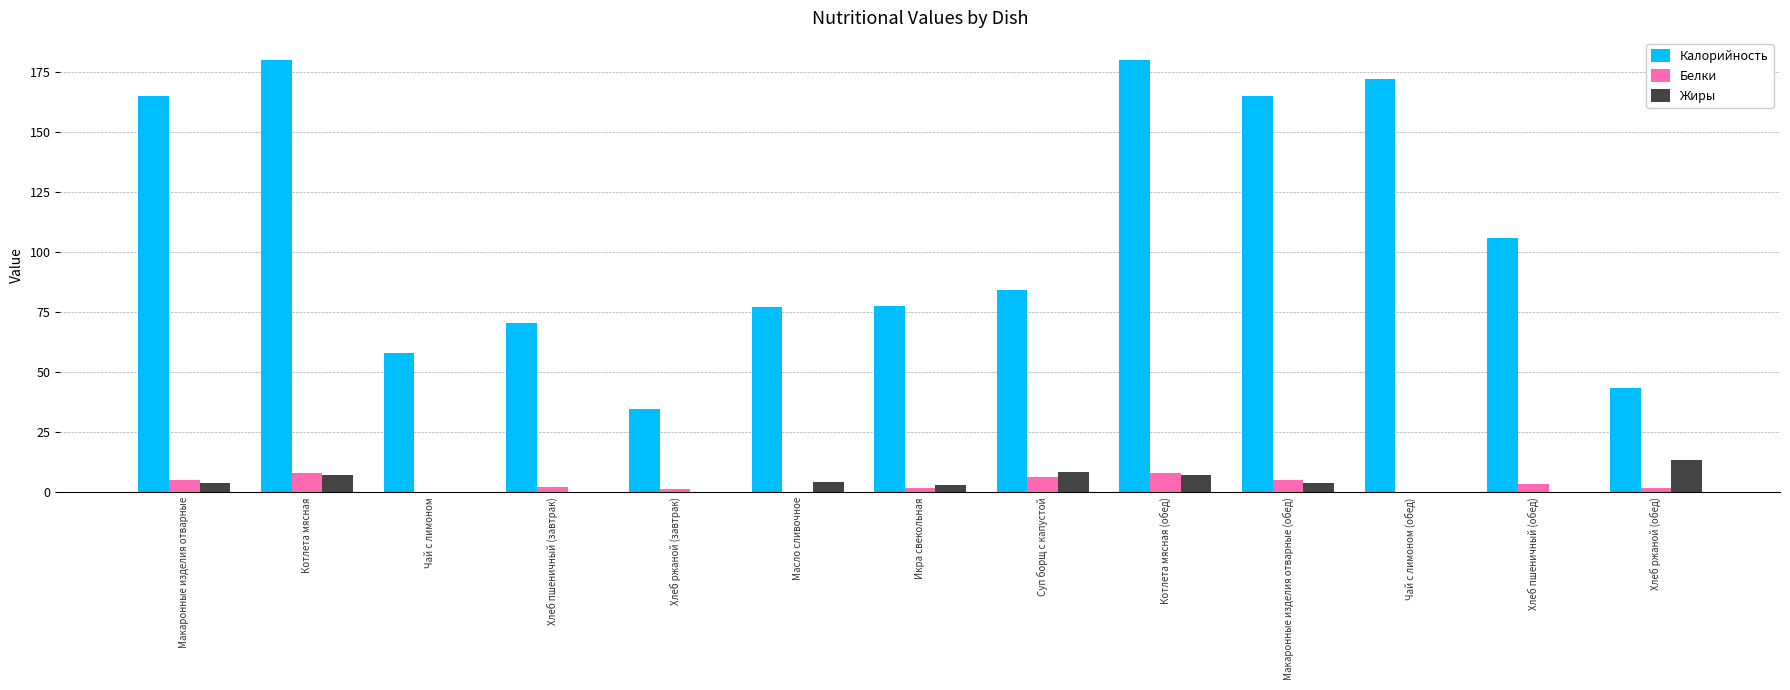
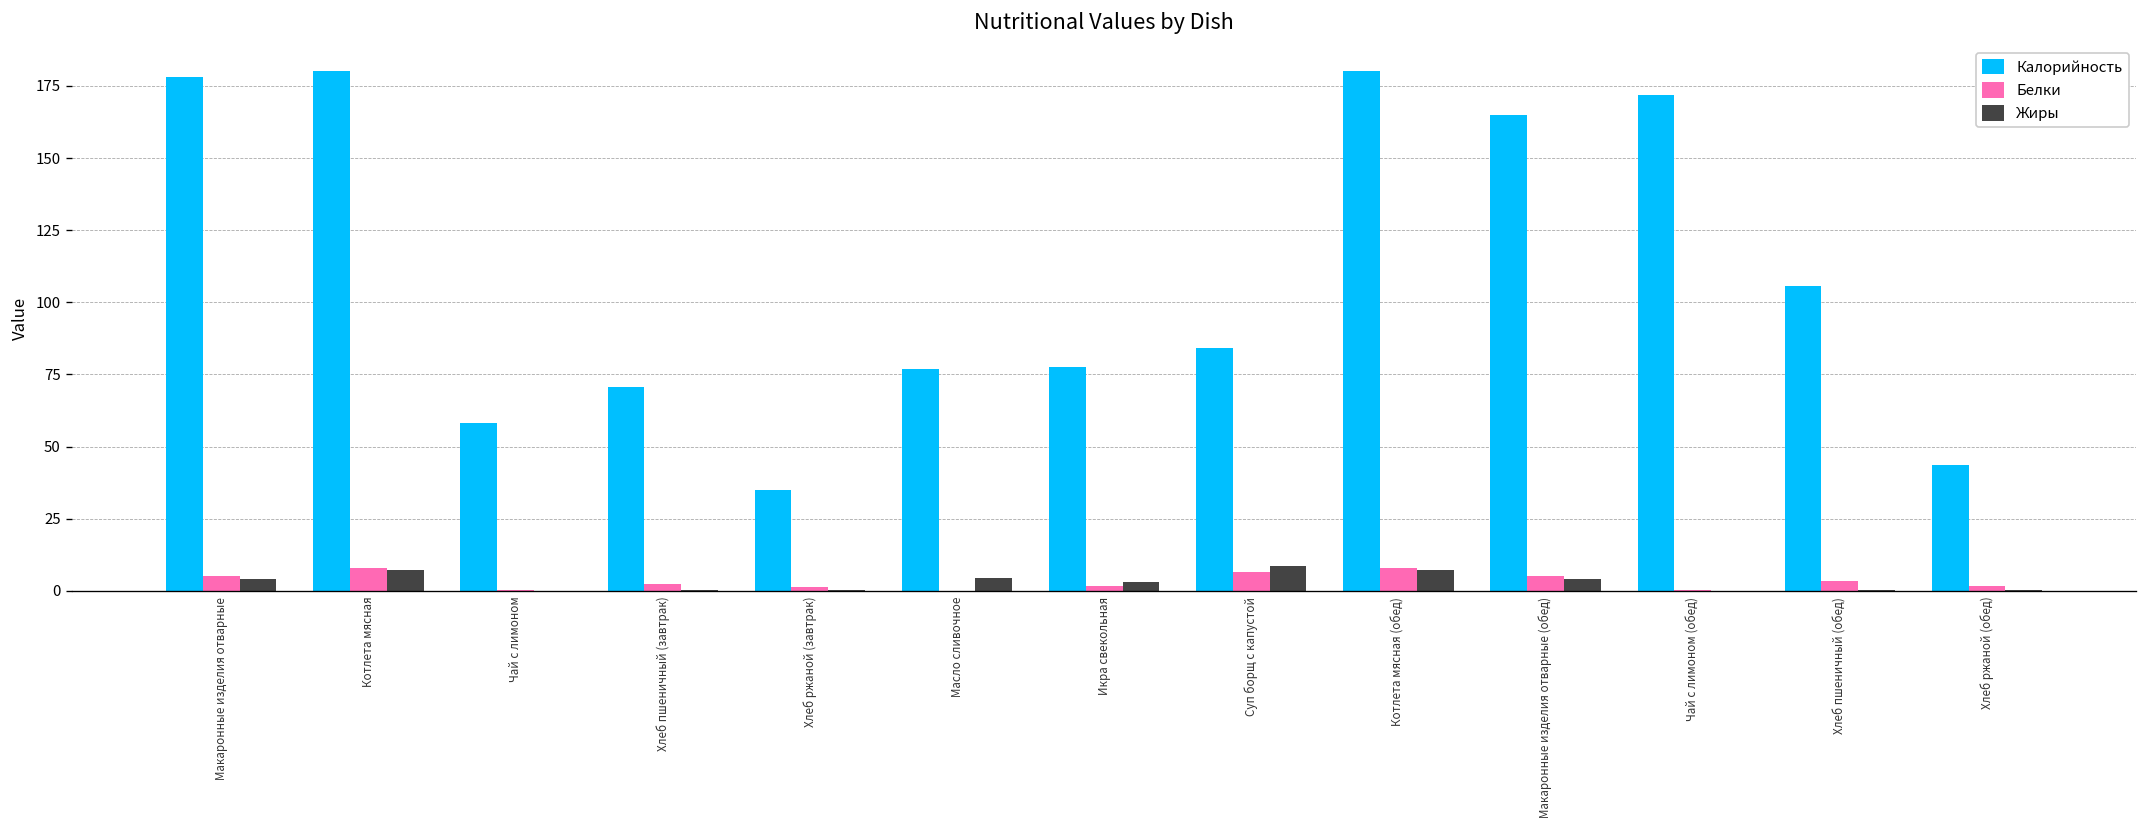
  {
    "Калорийность": {
-     "Макаронные изделия отварные": 165,
+     "Макаронные изделия отварные": 178,
      "Котлета мясная": 180,
      "Чай с лимоном": 58,
      "Хлеб пшеничный (завтрак)": 71,
      "Хлеб ржаной (завтрак)": 35,
      "Масло сливочное": 77,
      "Икра свекольная": 78,
      "Суп борщ с капустой": 84,
      "Котлета мясная (обед)": 180,
      "Макаронные изделия отварные (обед)": 165,
      "Чай с лимоном (обед)": 172,
      "Хлеб пшеничный (обед)": 106,
      "Хлеб ржаной (обед)": 44
    },
    "Белки": {
      "Макаронные изделия отварные": 5,
      "Котлета мясная": 8,
      "Хлеб пшеничный (завтрак)": 2,
      "Хлеб ржаной (завтрак)": 1,
      "Икра свекольная": 2,
      "Суп борщ с капустой": 6,
      "Котлета мясная (обед)": 8,
      "Макаронные изделия отварные (обед)": 5,
      "Хлеб пшеничный (обед)": 3,
      "Хлеб ржаной (обед)": 2
    },
    "Жиры": {
      "Макаронные изделия отварные": 4,
      "Котлета мясная": 7,
      "Чай с лимоном": 0,
      "Масло сливочное": 5,
      "Икра свекольная": 3,
      "Суп борщ с капустой": 9,
      "Котлета мясная (обед)": 7,
      "Макаронные изделия отварные (обед)": 4,
      "Чай с лимоном (обед)": 0,
-     "Хлеб ржаной (обед)": 14
+     "Хлеб ржаной (обед)": 0
    }
  }
